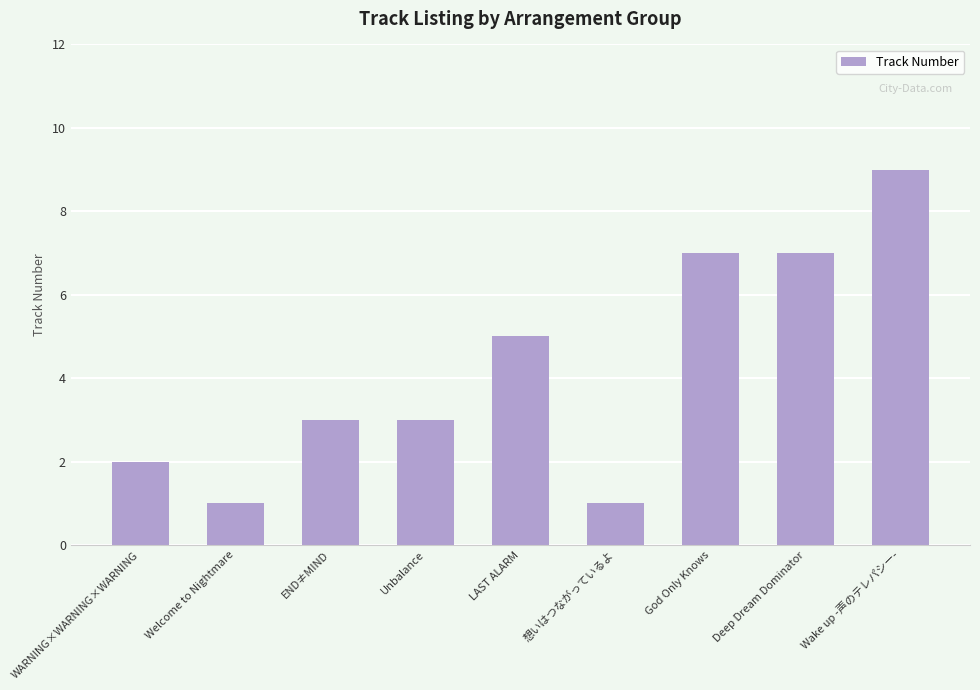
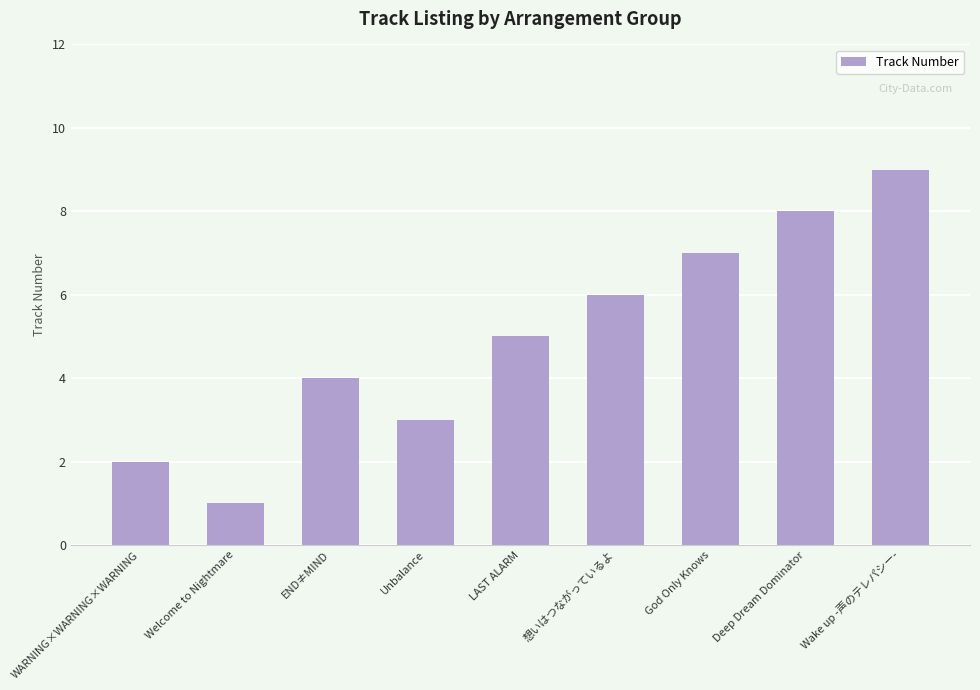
  {
    "WARNING×WARNING×WARNING": 2,
    "Welcome to Nightmare": 1,
-   "END≠MIND": 3,
+   "END≠MIND": 4,
    "Unbalance": 3,
    "LAST ALARM": 5,
-   "想いはつながっているよ": 1,
+   "想いはつながっているよ": 6,
    "God Only Knows": 7,
-   "Deep Dream Dominator": 7,
+   "Deep Dream Dominator": 8,
    "Wake up -声のテレパシー-": 9
  }
